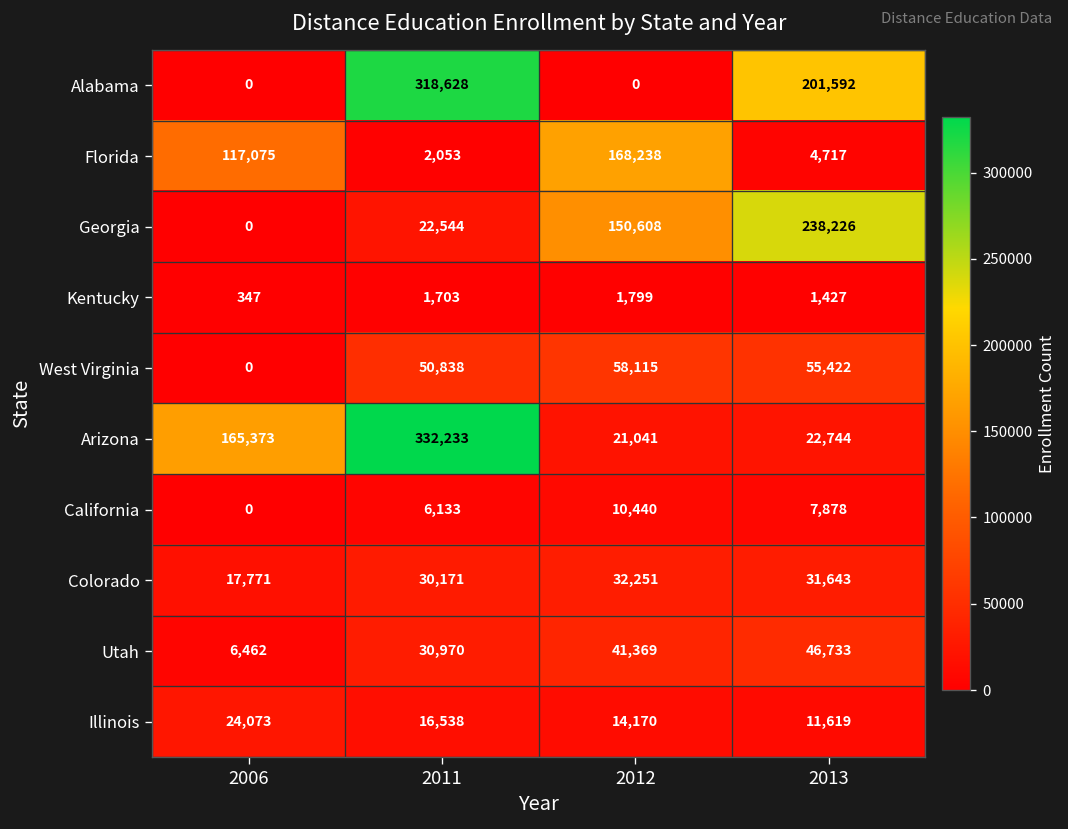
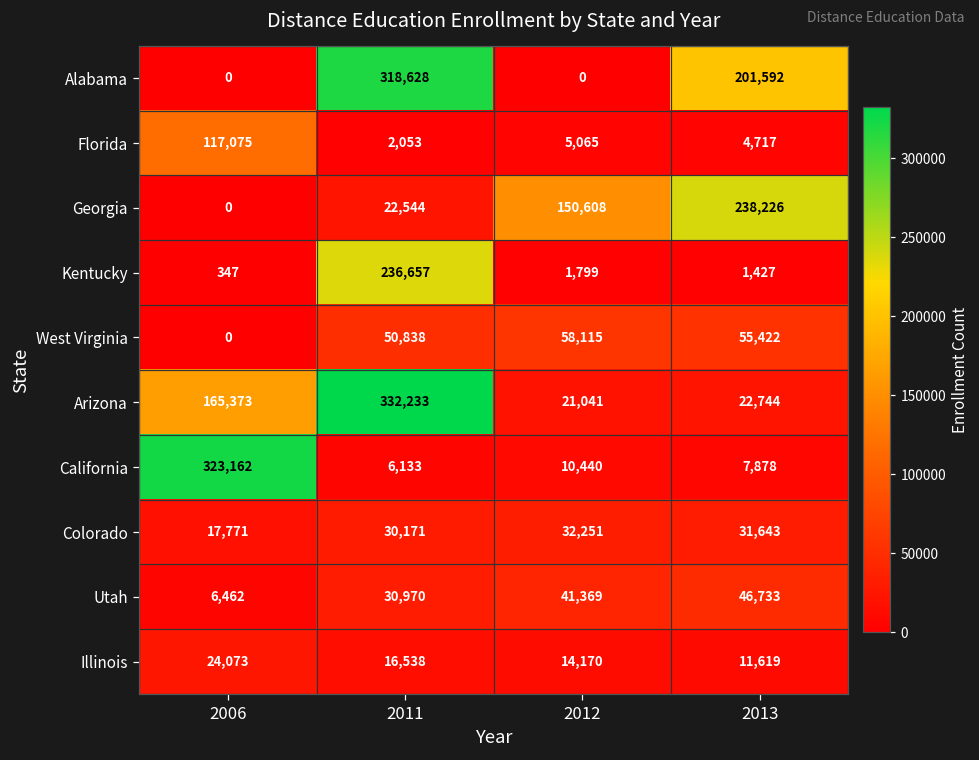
  {
    "Alabama": {
      "2006": "0",
      "2011": "318,628",
      "2012": "0",
      "2013": "201,592"
    },
    "Florida": {
      "2006": "117,075",
      "2011": "2,053",
-     "2012": "168,238",
+     "2012": "5,065",
      "2013": "4,717"
    },
    "Georgia": {
      "2006": "0",
      "2011": "22,544",
      "2012": "150,608",
      "2013": "238,226"
    },
    "Kentucky": {
      "2006": "347",
-     "2011": "1,703",
+     "2011": "236,657",
      "2012": "1,799",
      "2013": "1,427"
    },
    "West Virginia": {
      "2006": "0",
      "2011": "50,838",
      "2012": "58,115",
      "2013": "55,422"
    },
    "Arizona": {
      "2006": "165,373",
      "2011": "332,233",
      "2012": "21,041",
      "2013": "22,744"
    },
    "California": {
-     "2006": "0",
+     "2006": "323,162",
      "2011": "6,133",
      "2012": "10,440",
      "2013": "7,878"
    },
    "Colorado": {
      "2006": "17,771",
      "2011": "30,171",
      "2012": "32,251",
      "2013": "31,643"
    },
    "Utah": {
      "2006": "6,462",
      "2011": "30,970",
      "2012": "41,369",
      "2013": "46,733"
    },
    "Illinois": {
      "2006": "24,073",
      "2011": "16,538",
      "2012": "14,170",
      "2013": "11,619"
    }
  }
